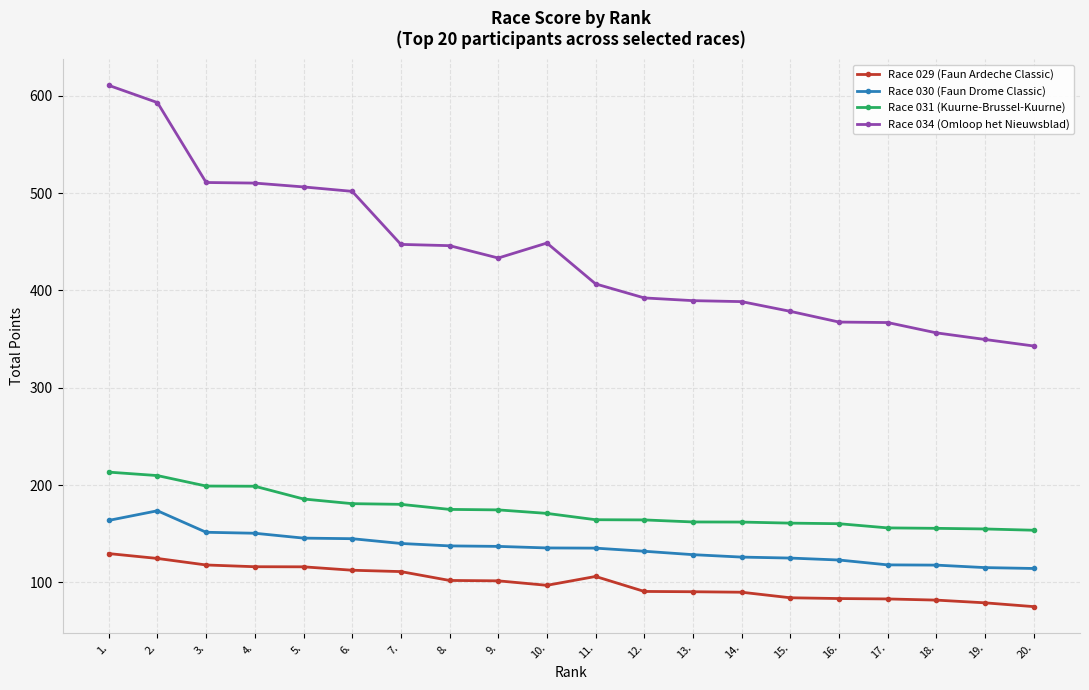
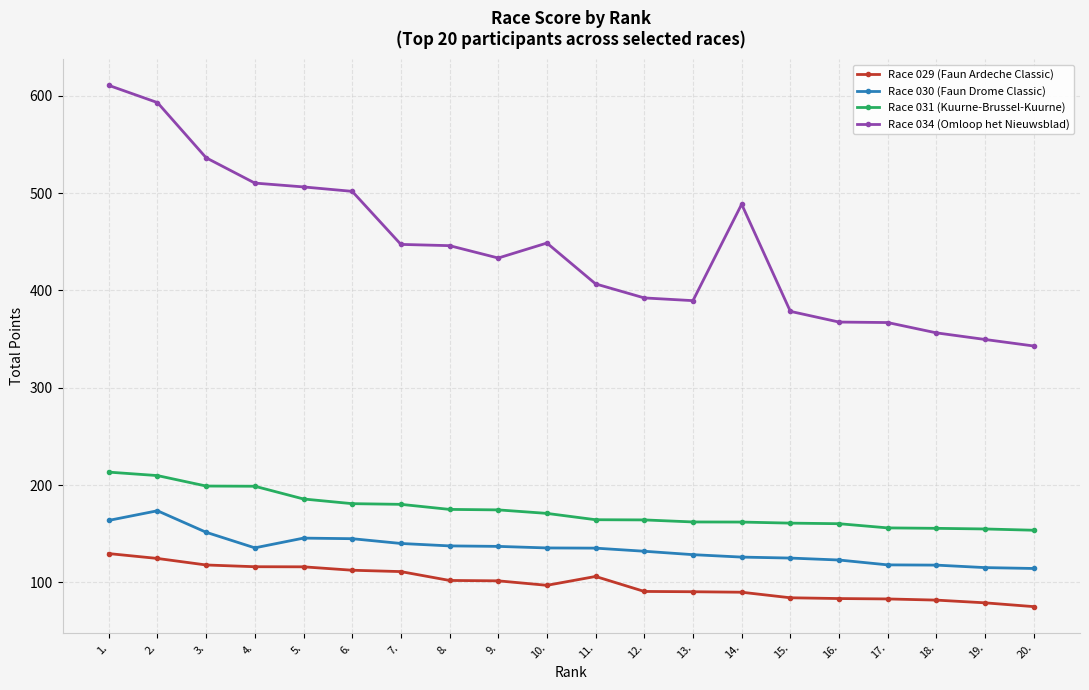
  {
    "Race 029 (Faun Ardeche Classic)": {
      "1.": 130,
      "2.": 120,
      "3.": 120,
      "4.": 120,
      "5.": 120,
      "6.": 110,
      "7.": 110,
      "8.": 100,
      "9.": 100,
      "10.": 100,
      "11.": 110,
      "12.": 90,
      "13.": 90,
      "14.": 90,
      "15.": 80,
      "16.": 80,
      "17.": 80,
      "18.": 80,
      "19.": 80,
      "20.": 80
    },
    "Race 030 (Faun Drome Classic)": {
      "1.": 160,
      "2.": 170,
      "3.": 150,
-     "4.": 150,
+     "4.": 140,
      "5.": 150,
      "6.": 140,
      "7.": 140,
      "8.": 140,
      "9.": 140,
      "10.": 140,
      "11.": 140,
      "12.": 130,
      "13.": 130,
      "14.": 130,
      "15.": 130,
      "16.": 120,
      "17.": 120,
      "18.": 120,
      "19.": 120,
      "20.": 110
    },
    "Race 031 (Kuurne-Brussel-Kuurne)": {
      "1.": 210,
      "2.": 210,
      "3.": 200,
      "4.": 200,
      "5.": 190,
      "6.": 180,
      "7.": 180,
      "8.": 180,
      "9.": 170,
      "10.": 170,
      "11.": 160,
      "12.": 160,
      "13.": 160,
      "14.": 160,
      "15.": 160,
      "16.": 160,
      "17.": 160,
      "18.": 160,
      "19.": 150,
      "20.": 150
    },
    "Race 034 (Omloop het Nieuwsblad)": {
      "1.": 610,
      "2.": 590,
-     "3.": 510,
+     "3.": 540,
      "4.": 510,
      "5.": 510,
      "6.": 500,
      "7.": 450,
      "8.": 450,
      "9.": 430,
      "10.": 450,
      "11.": 410,
      "12.": 390,
      "13.": 390,
-     "14.": 390,
+     "14.": 490,
      "15.": 380,
      "16.": 370,
      "17.": 370,
      "18.": 360,
      "19.": 350,
      "20.": 340
    }
  }
